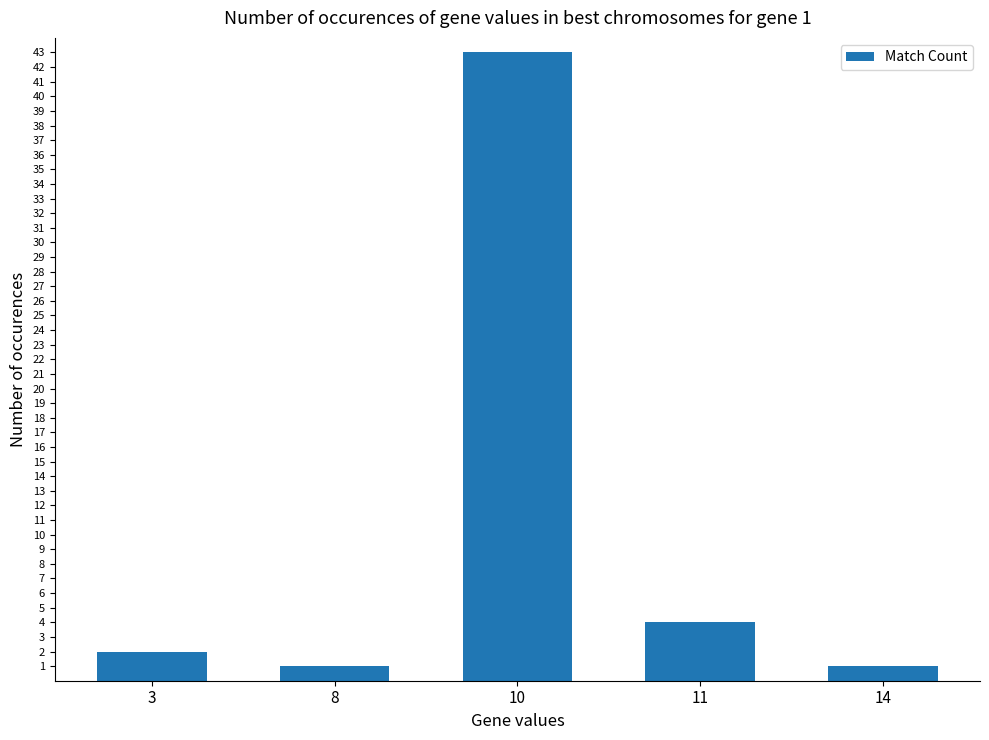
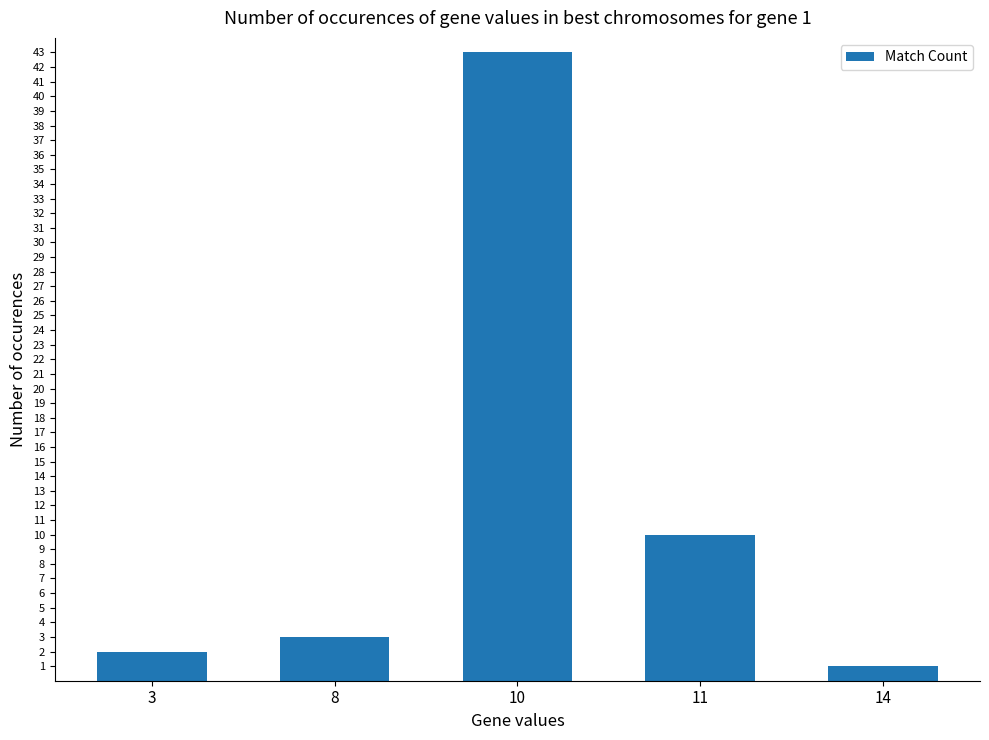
  {
    "3": 2,
-   "8": 1,
+   "8": 3,
    "10": 43,
-   "11": 4,
+   "11": 10,
    "14": 1
  }
